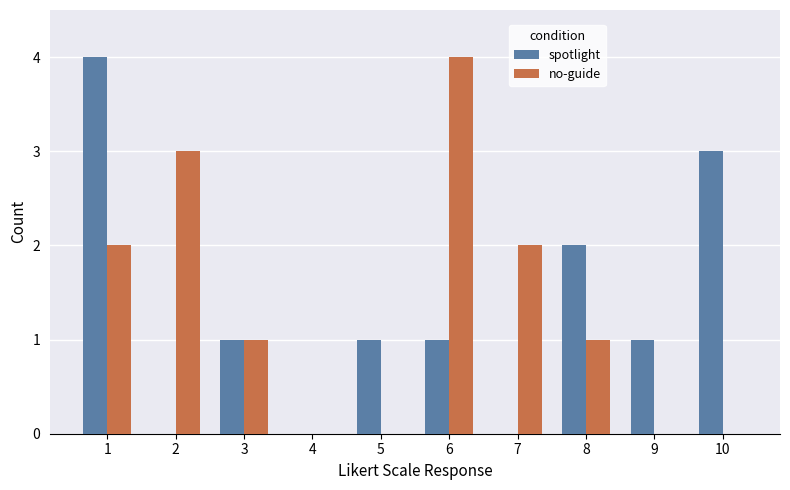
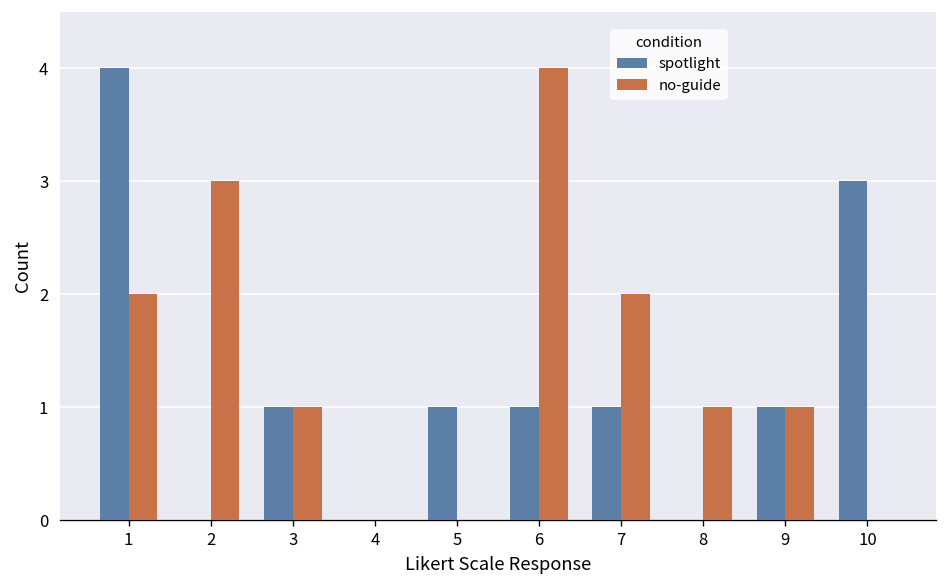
  {
    "spotlight": {
      "1": 4,
      "2": 0,
      "3": 1,
      "4": 0,
      "5": 1,
      "6": 1,
-     "7": 0,
-     "8": 2,
+     "7": 1,
+     "8": 0,
      "9": 1,
      "10": 3
    },
    "no-guide": {
      "1": 2,
      "2": 3,
      "3": 1,
      "4": 0,
      "5": 0,
      "6": 4,
      "7": 2,
      "8": 1,
-     "9": 0,
+     "9": 1,
      "10": 0
    }
  }
